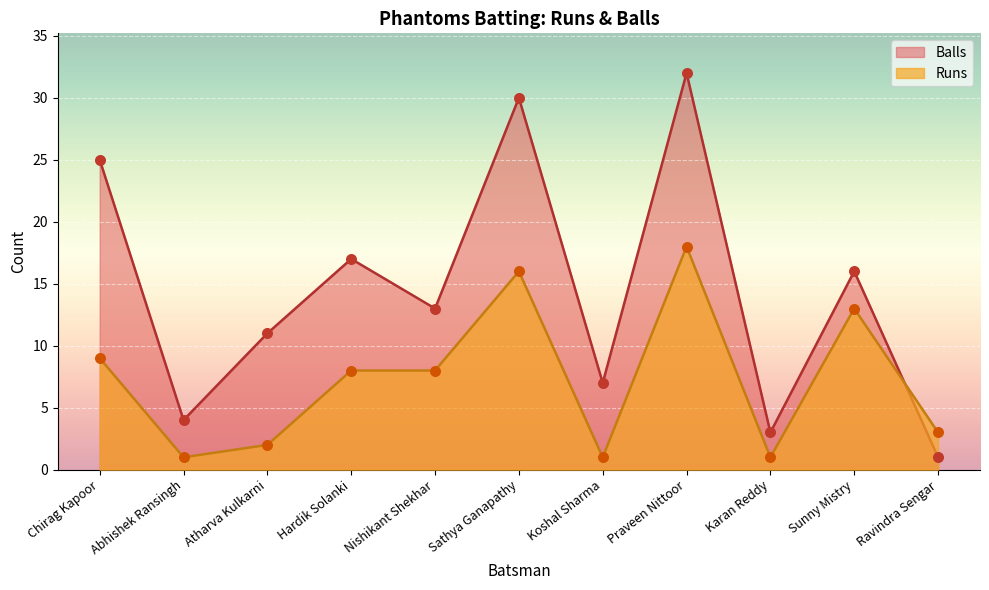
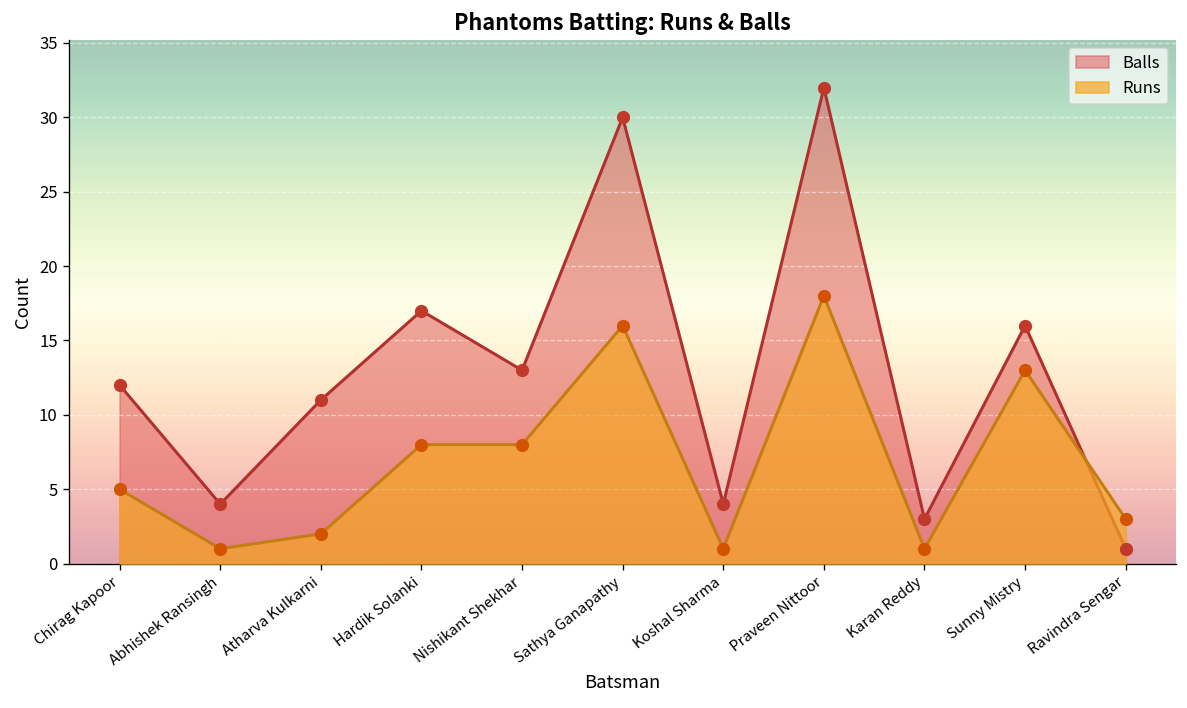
  {
    "Balls": {
-     "Chirag Kapoor": 25,
+     "Chirag Kapoor": 12,
      "Abhishek Ransingh": 4,
      "Atharva Kulkarni": 11,
      "Hardik Solanki": 17,
      "Nishikant Shekhar": 13,
      "Sathya Ganapathy": 30,
-     "Koshal Sharma": 7,
+     "Koshal Sharma": 4,
      "Praveen Nittoor": 32,
      "Karan Reddy": 3,
      "Sunny Mistry": 16,
      "Ravindra Sengar": 1
    },
    "Runs": {
-     "Chirag Kapoor": 9,
+     "Chirag Kapoor": 5,
      "Abhishek Ransingh": 1,
      "Atharva Kulkarni": 2,
      "Hardik Solanki": 8,
      "Nishikant Shekhar": 8,
      "Sathya Ganapathy": 16,
      "Koshal Sharma": 1,
      "Praveen Nittoor": 18,
      "Karan Reddy": 1,
      "Sunny Mistry": 13,
      "Ravindra Sengar": 3
    }
  }
